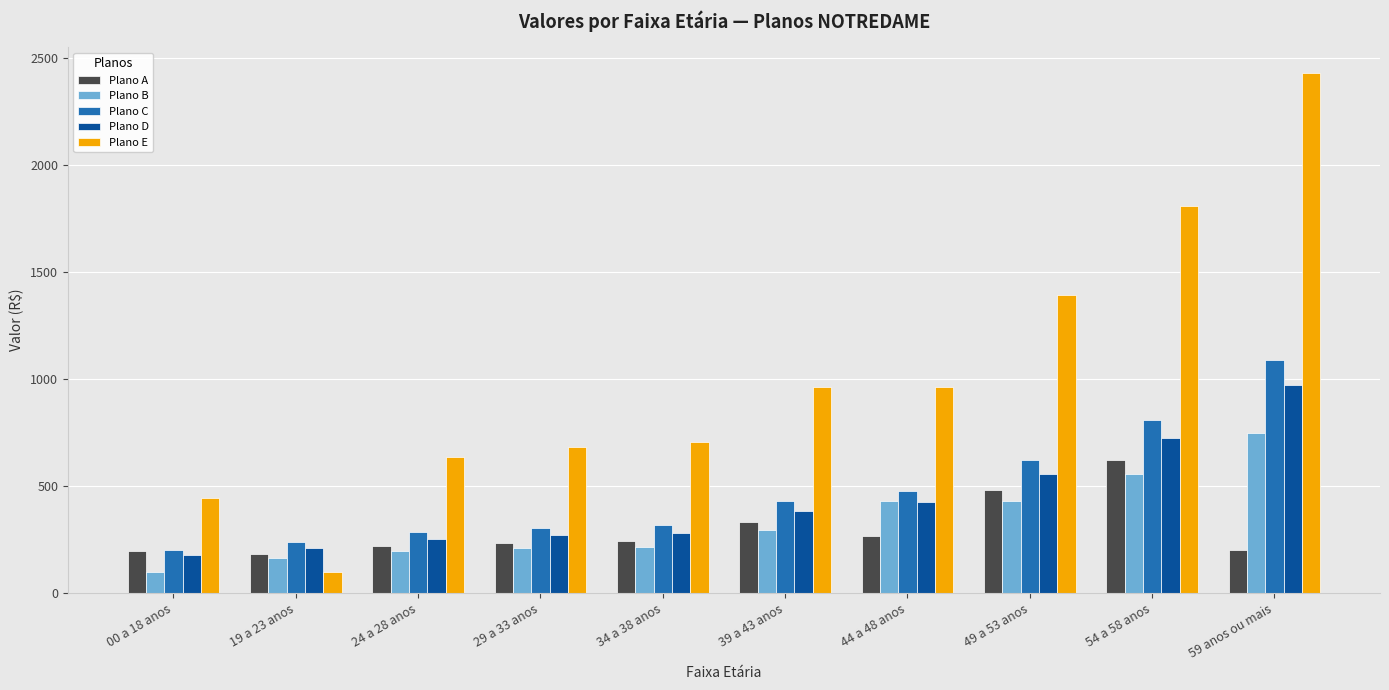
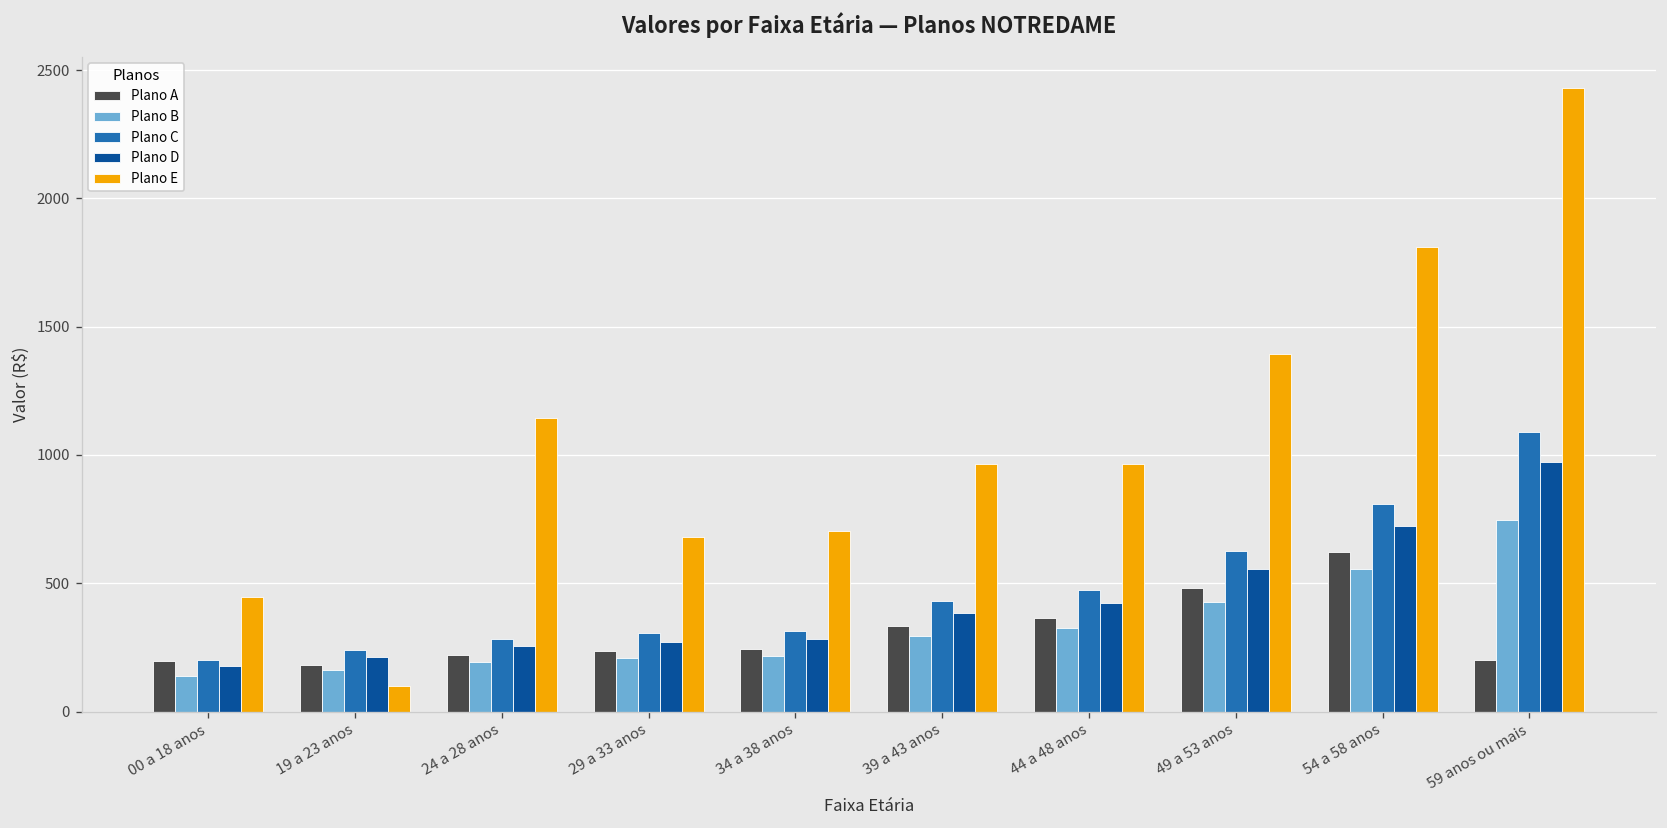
  {
    "Plano A": {
      "00 a 18 anos": 200,
      "19 a 23 anos": 180,
      "24 a 28 anos": 220,
      "29 a 33 anos": 230,
      "34 a 38 anos": 240,
      "39 a 43 anos": 330,
-     "44 a 48 anos": 270,
+     "44 a 48 anos": 370,
      "49 a 53 anos": 480,
      "54 a 58 anos": 620,
      "59 anos ou mais": 200
    },
    "Plano B": {
-     "00 a 18 anos": 100,
+     "00 a 18 anos": 140,
      "19 a 23 anos": 160,
      "24 a 28 anos": 200,
      "29 a 33 anos": 210,
      "34 a 38 anos": 220,
      "39 a 43 anos": 300,
-     "44 a 48 anos": 430,
+     "44 a 48 anos": 330,
      "49 a 53 anos": 430,
      "54 a 58 anos": 560,
      "59 anos ou mais": 750
    },
    "Plano E": {
      "00 a 18 anos": 450,
      "19 a 23 anos": 100,
-     "24 a 28 anos": 630,
+     "24 a 28 anos": 1140,
      "29 a 33 anos": 680,
      "34 a 38 anos": 710,
      "39 a 43 anos": 960,
      "44 a 48 anos": 960,
      "49 a 53 anos": 1390,
      "54 a 58 anos": 1810,
      "59 anos ou mais": 2430
    }
  }
